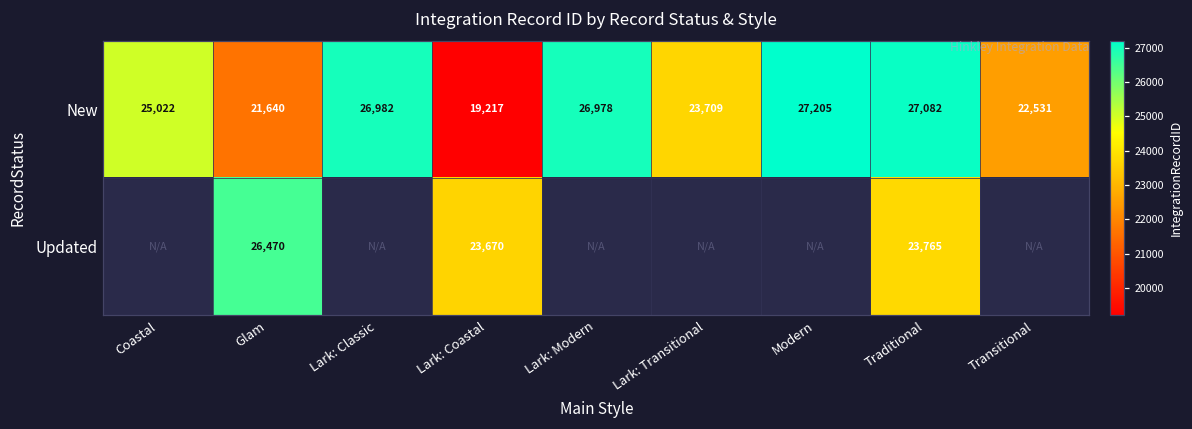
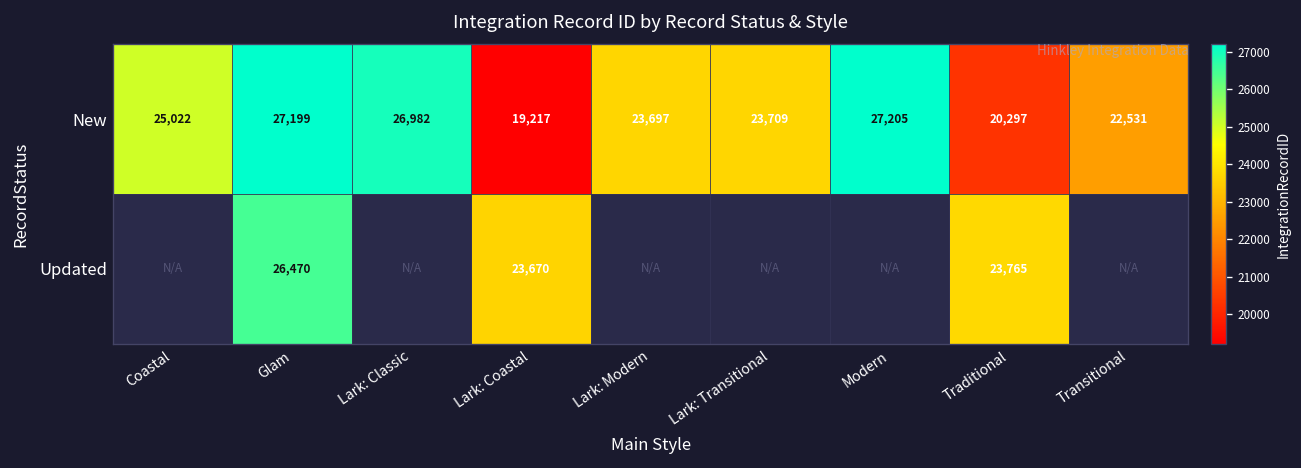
  {
    "New": {
      "Coastal": "25,022",
-     "Glam": "21,640",
+     "Glam": "27,199",
      "Lark: Classic": "26,982",
      "Lark: Coastal": "19,217",
-     "Lark: Modern": "26,978",
+     "Lark: Modern": "23,697",
      "Lark: Transitional": "23,709",
      "Modern": "27,205",
-     "Traditional": "27,082"
+     "Traditional": "20,297"
    },
    "Updated": {
      "Glam": "26,470",
      "Lark: Coastal": "23,670",
      "Traditional": "23,765"
    }
  }
